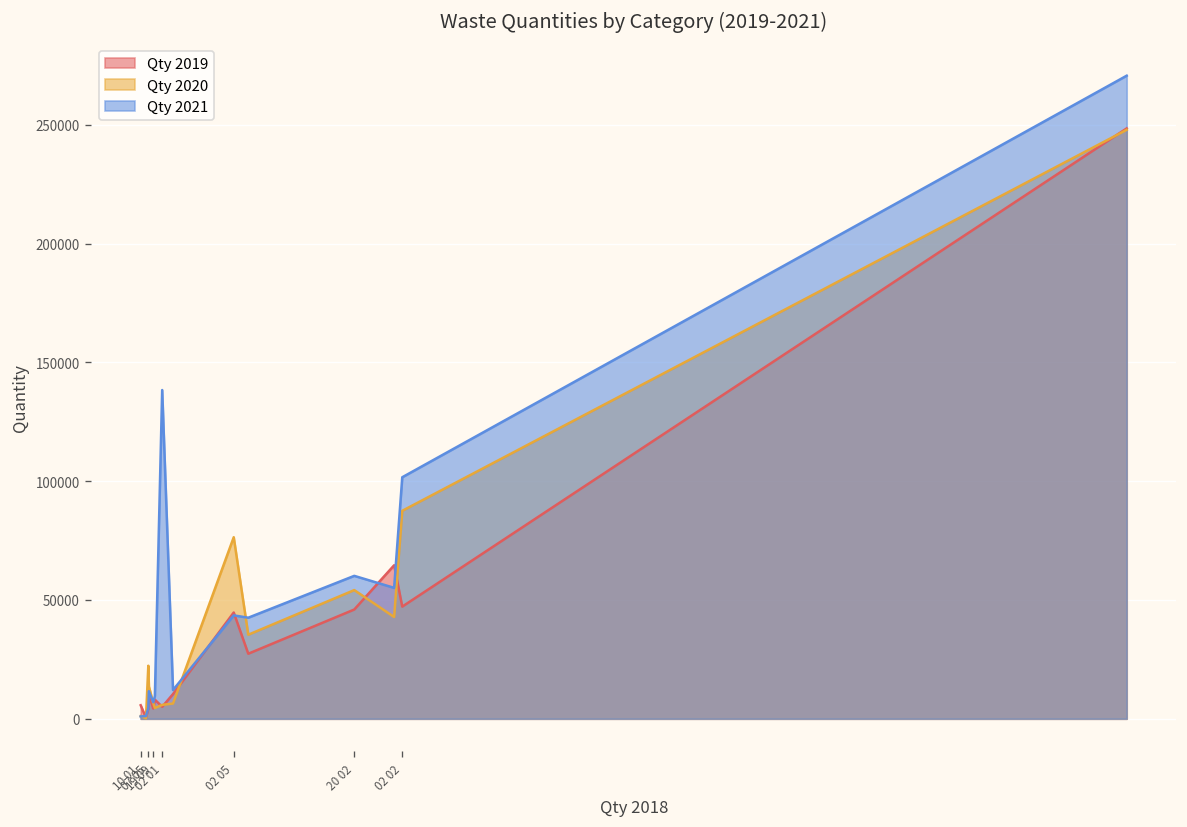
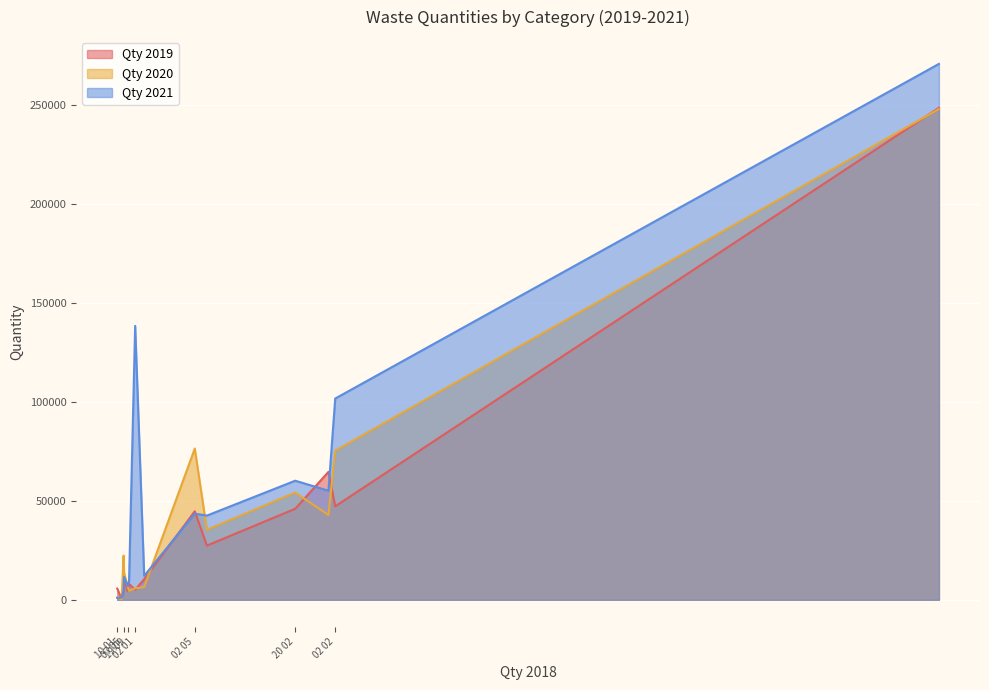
  {
    "Qty 2019": {
      "10 01": 6000,
      "20 02": 46000,
      "02 02": 47000
    },
    "Qty 2020": {
      "07 05": 22000,
      "02 05": 76000,
      "20 02": 54000,
-     "02 02": 88000
+     "02 02": 75000
    },
    "Qty 2021": {
      "02 01": 138000,
      "20 02": 60000,
      "02 02": 102000
    }
  }
